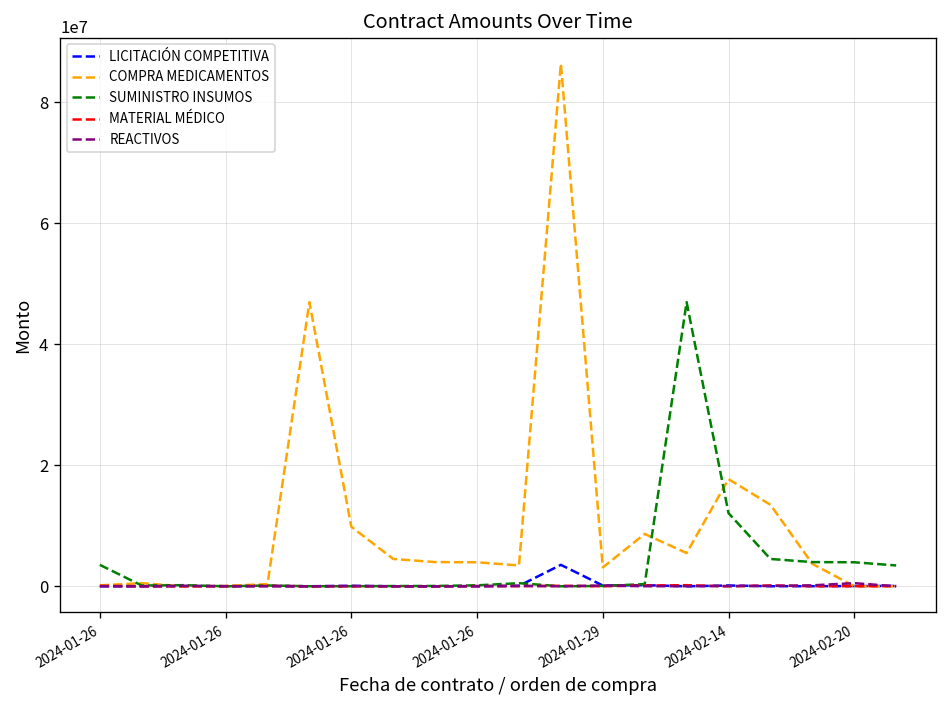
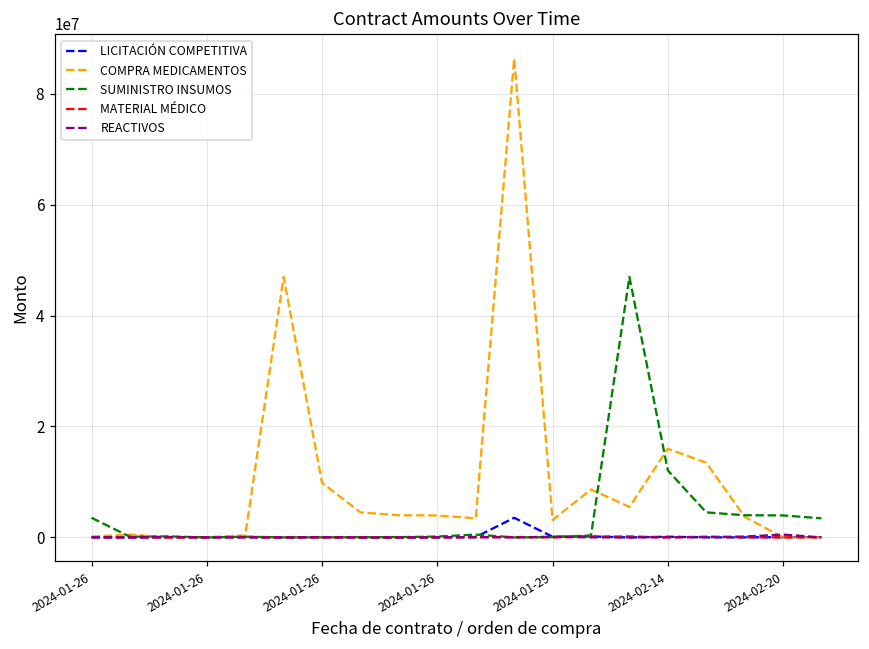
  {
    "COMPRA MEDICAMENTOS": {
-     "2024-02-14": 18000000
+     "2024-02-14": 16000000
    },
    "SUMINISTRO INSUMOS": {
      "2024-02-14": 12000000
    }
  }
